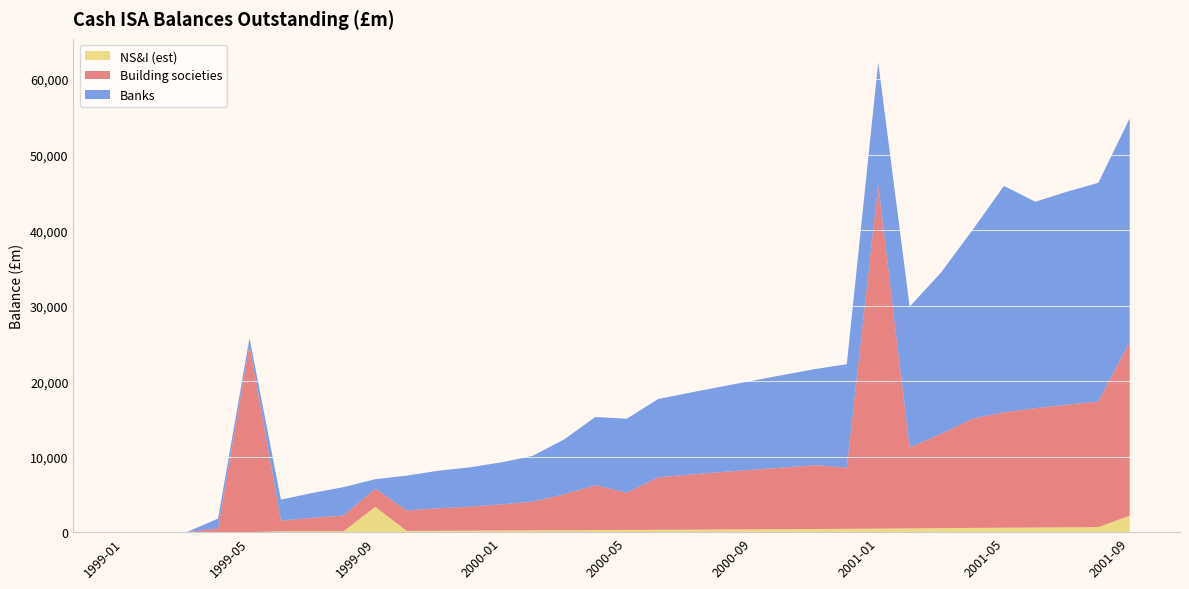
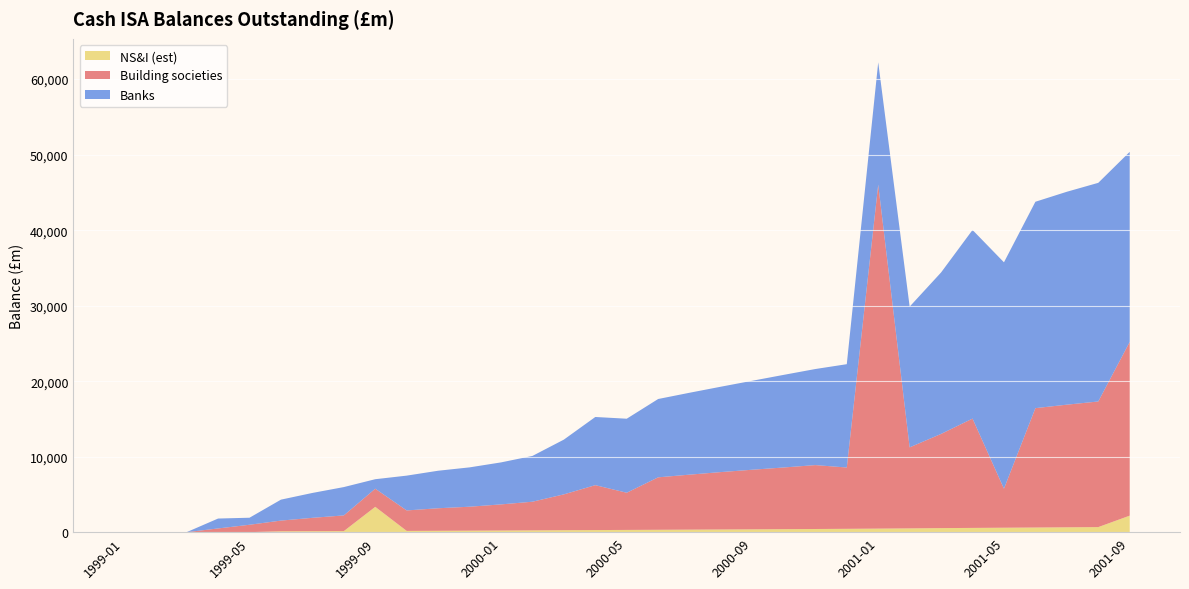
  {
    "NS&I (est)": {
      "1999-05": "0",
      "1999-09": "3,000",
      "2000-09": "0",
      "2001-01": "0",
      "2001-05": "1,000",
      "2001-09": "2,000"
    },
    "Building societies": {
-     "1999-05": "25,000",
+     "1999-05": "1,000",
      "1999-09": "2,000",
      "2000-01": "3,000",
      "2000-05": "5,000",
      "2000-09": "8,000",
      "2001-01": "46,000",
-     "2001-05": "15,000",
+     "2001-05": "5,000",
      "2001-09": "23,000"
    },
    "Banks": {
      "1999-05": "1,000",
      "1999-09": "1,000",
      "2000-01": "6,000",
      "2000-05": "10,000",
      "2000-09": "12,000",
      "2001-01": "16,000",
      "2001-05": "30,000",
-     "2001-09": "30,000"
+     "2001-09": "25,000"
    }
  }
